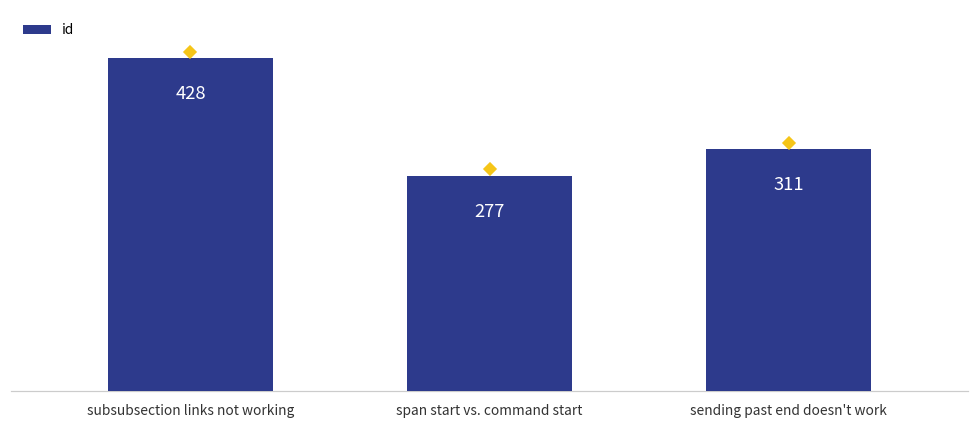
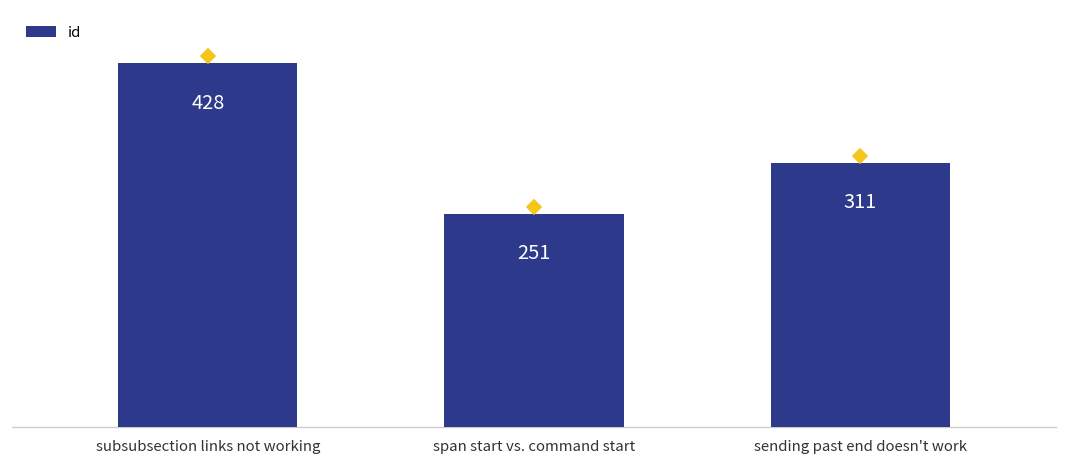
  {
    "id": {
      "subsubsection links not working": 428,
-     "span start vs. command start": 277,
+     "span start vs. command start": 251,
      "sending past end doesn't work": 311
    }
  }
